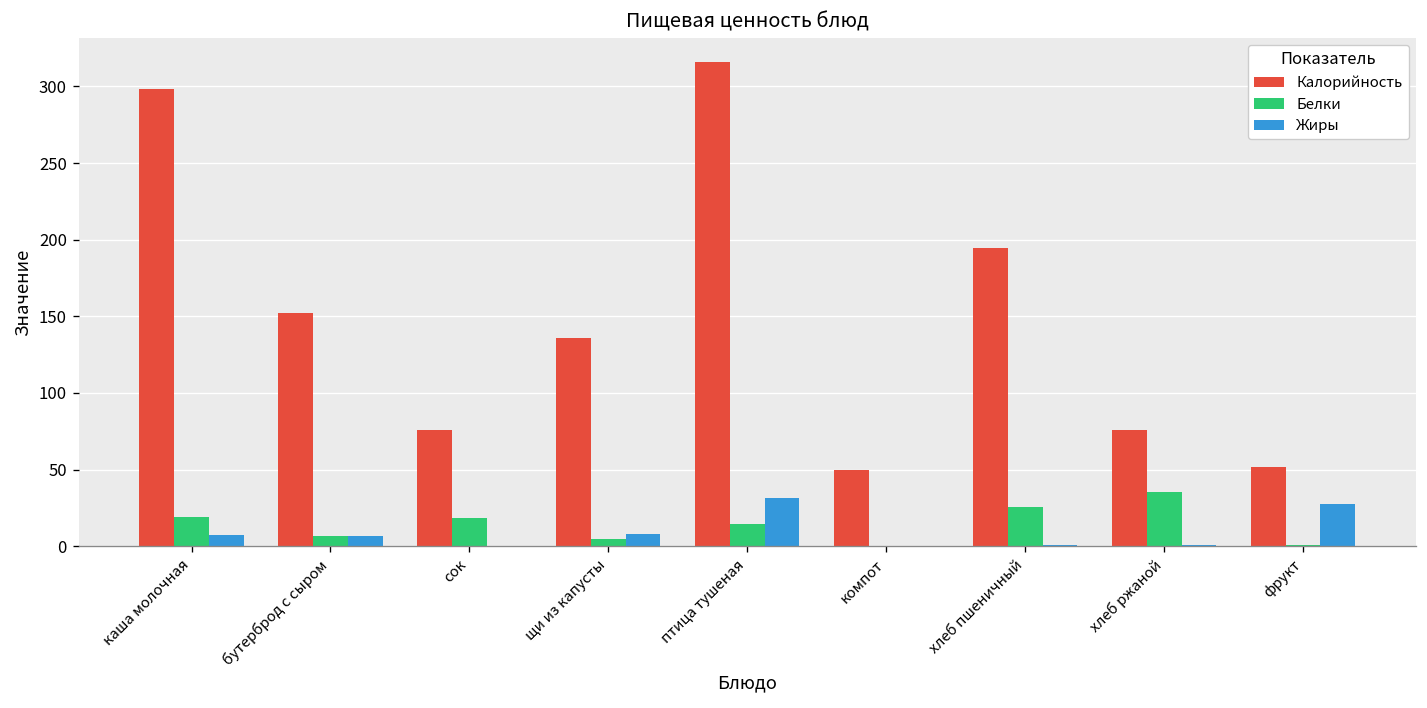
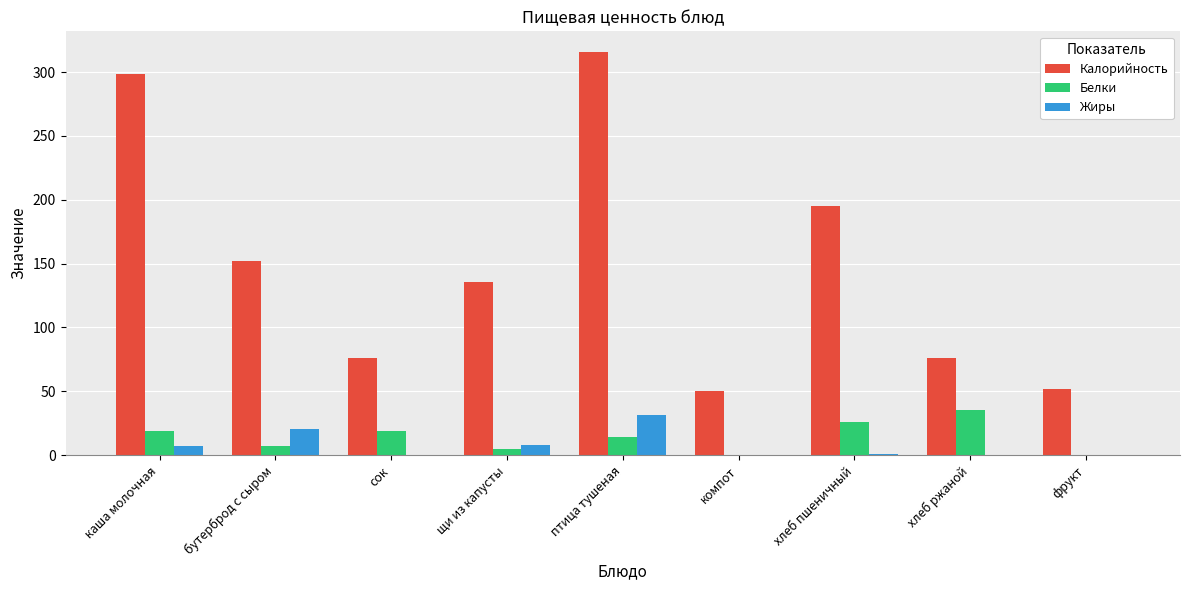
  {
    "Калорийность": {
      "каша молочная": 298,
      "бутерброд с сыром": 152,
      "сок": 76,
      "щи из капусты": 136,
      "птица тушеная": 316,
      "компот": 50,
      "хлеб пшеничный": 195,
      "хлеб ржаной": 76,
      "фрукт": 52
    },
    "Белки": {
      "каша молочная": 19,
      "бутерброд с сыром": 7,
      "сок": 19,
      "щи из капусты": 5,
      "птица тушеная": 14,
      "компот": 0,
      "хлеб пшеничный": 26,
      "хлеб ржаной": 35
    },
    "Жиры": {
      "каша молочная": 8,
-     "бутерброд с сыром": 7,
+     "бутерброд с сыром": 20,
      "щи из капусты": 8,
      "птица тушеная": 32,
      "компот": 0,
-     "фрукт": 28
+     "фрукт": 0
    }
  }
